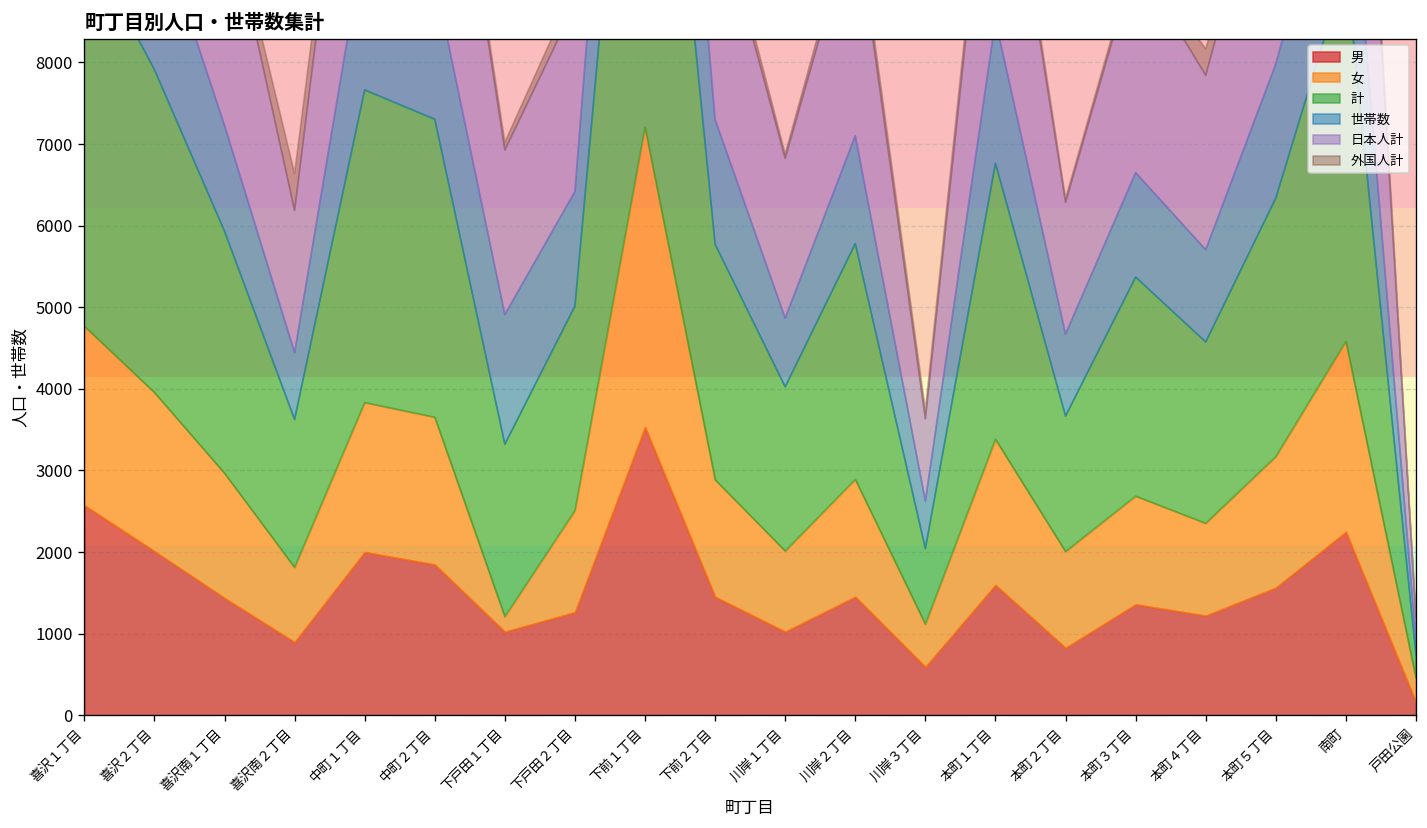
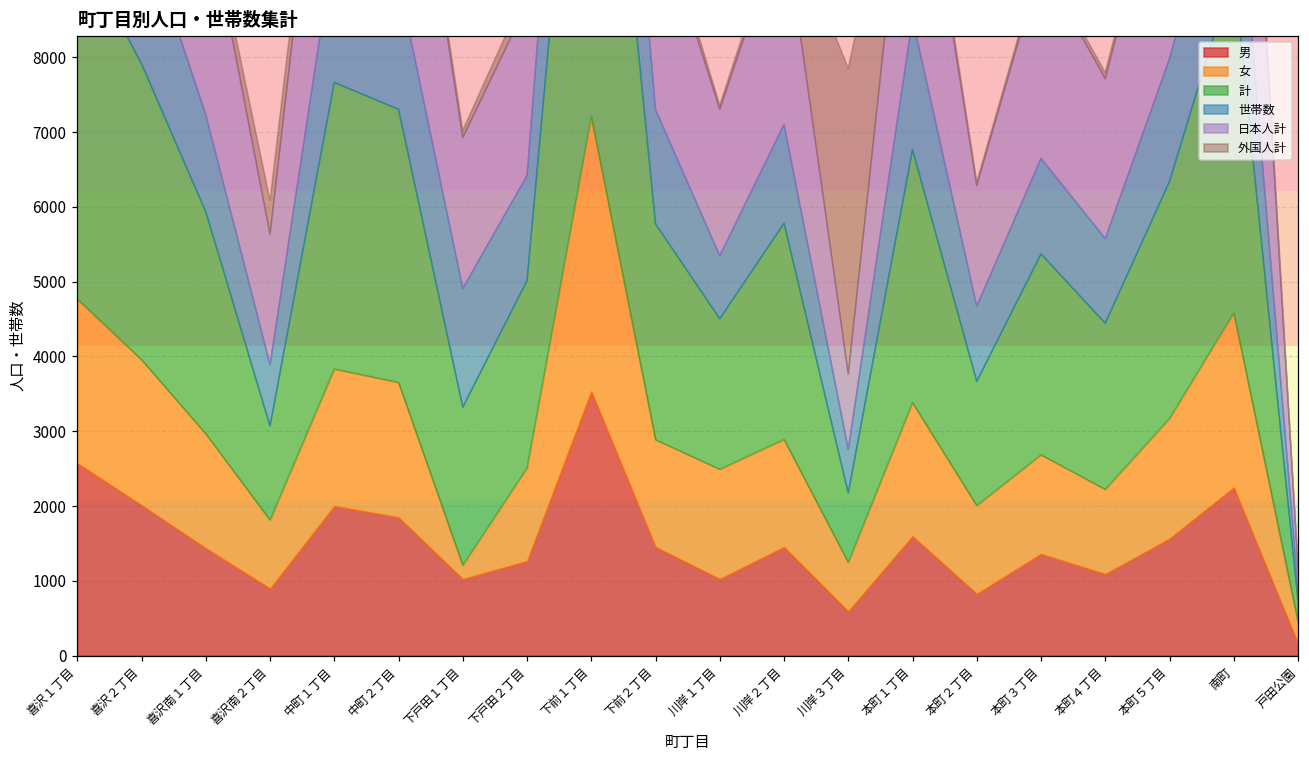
  {
    "男": {
      "喜沢１丁目": 2600,
      "喜沢２丁目": 2000,
      "喜沢南１丁目": 1400,
      "喜沢南２丁目": 900,
      "中町１丁目": 2000,
      "中町２丁目": 1800,
      "下戸田１丁目": 1000,
      "下戸田２丁目": 1300,
      "下前１丁目": 3500,
      "下前２丁目": 1500,
      "川岸１丁目": 1000,
      "川岸２丁目": 1500,
      "川岸３丁目": 600,
      "本町１丁目": 1600,
      "本町２丁目": 800,
      "本町３丁目": 1400,
-     "本町４丁目": 1200,
+     "本町４丁目": 1100,
      "本町５丁目": 1600,
      "南町": 2200,
      "戸田公園": 200
    },
    "女": {
      "喜沢１丁目": 2200,
      "喜沢２丁目": 1900,
      "喜沢南１丁目": 1500,
      "喜沢南２丁目": 900,
      "中町１丁目": 1800,
      "中町２丁目": 1800,
      "下戸田１丁目": 200,
      "下戸田２丁目": 1200,
      "下前１丁目": 3700,
      "下前２丁目": 1400,
-     "川岸１丁目": 1000,
+     "川岸１丁目": 1500,
      "川岸２丁目": 1400,
-     "川岸３丁目": 500,
+     "川岸３丁目": 700,
      "本町１丁目": 1800,
      "本町２丁目": 1200,
      "本町３丁目": 1300,
      "本町４丁目": 1100,
      "本町５丁目": 1600,
      "南町": 2300,
      "戸田公園": 300
    },
    "計": {
      "喜沢２丁目": 4000,
      "喜沢南１丁目": 3000,
-     "喜沢南２丁目": 1800,
+     "喜沢南２丁目": 1300,
      "中町１丁目": 3800,
      "中町２丁目": 3700,
      "下戸田１丁目": 2100,
      "下戸田２丁目": 2500,
      "下前２丁目": 2900,
      "川岸１丁目": 2000,
      "川岸２丁目": 2900,
      "川岸３丁目": 900,
      "本町１丁目": 3400,
      "本町２丁目": 1700,
      "本町３丁目": 2700,
      "本町４丁目": 2200,
      "本町５丁目": 3200,
      "戸田公園": 300
    },
    "世帯数": {
      "喜沢南１丁目": 1300,
      "喜沢南２丁目": 800,
      "下戸田１丁目": 1600,
      "下戸田２丁目": 1400,
      "下前２丁目": 1500,
      "川岸１丁目": 800,
      "川岸２丁目": 1300,
      "川岸３丁目": 600,
      "本町２丁目": 1000,
      "本町３丁目": 1300,
      "本町４丁目": 1100,
      "本町５丁目": 1600,
      "戸田公園": 200
    },
    "日本人計": {
      "喜沢南２丁目": 1700,
      "下戸田１丁目": 2000,
      "川岸１丁目": 2000,
      "川岸３丁目": 1000,
      "本町２丁目": 1600,
      "本町４丁目": 2100
    },
    "外国人計": {
      "喜沢南２丁目": 500,
      "下戸田１丁目": 100,
      "川岸１丁目": 100,
-     "川岸３丁目": 100,
+     "川岸３丁目": 4100,
      "本町２丁目": 0,
-     "本町４丁目": 300
+     "本町４丁目": 100
    }
  }
